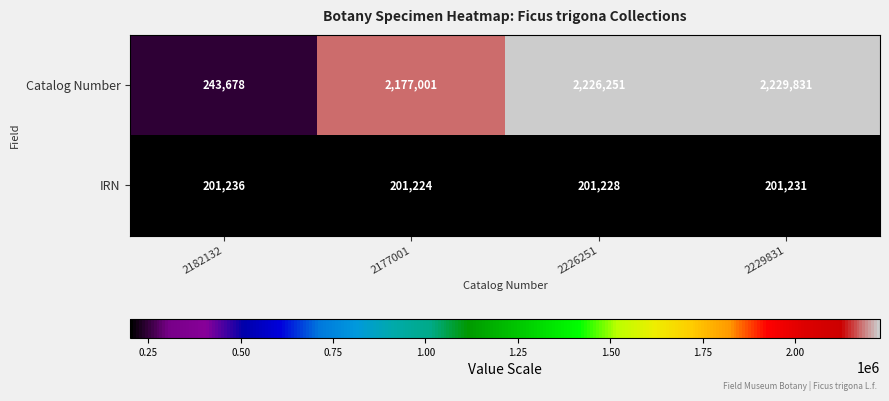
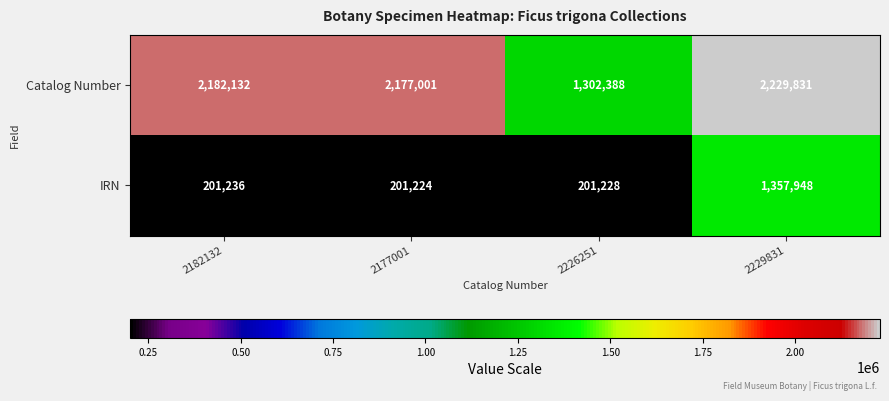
  {
    "Catalog Number": {
-     "2182132": "243,678",
+     "2182132": "2,182,132",
      "2177001": "2,177,001",
-     "2226251": "2,226,251",
+     "2226251": "1,302,388",
      "2229831": "2,229,831"
    },
    "IRN": {
      "2182132": "201,236",
      "2177001": "201,224",
      "2226251": "201,228",
-     "2229831": "201,231"
+     "2229831": "1,357,948"
    }
  }
